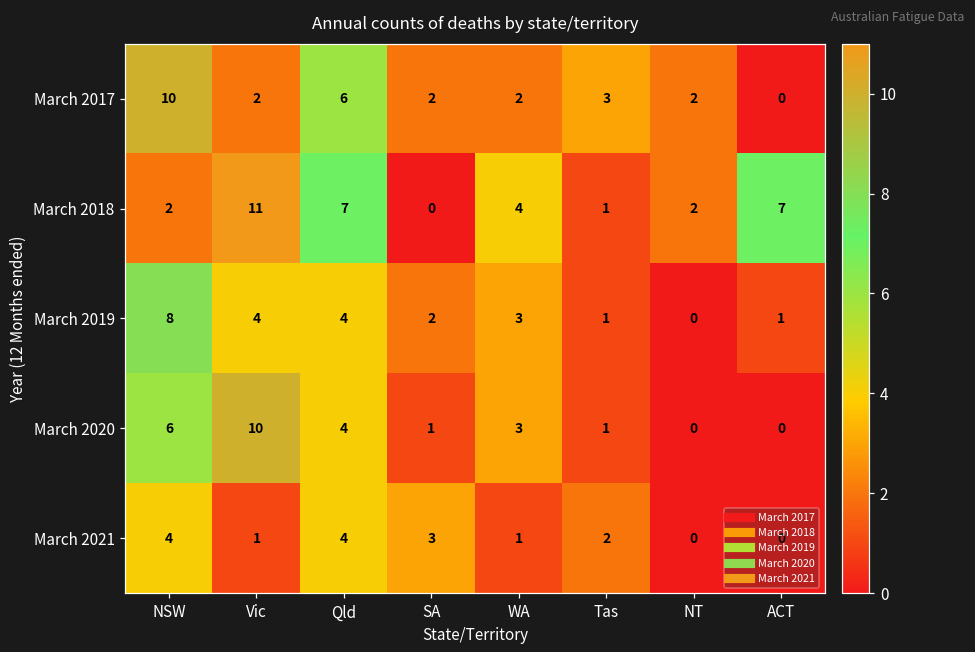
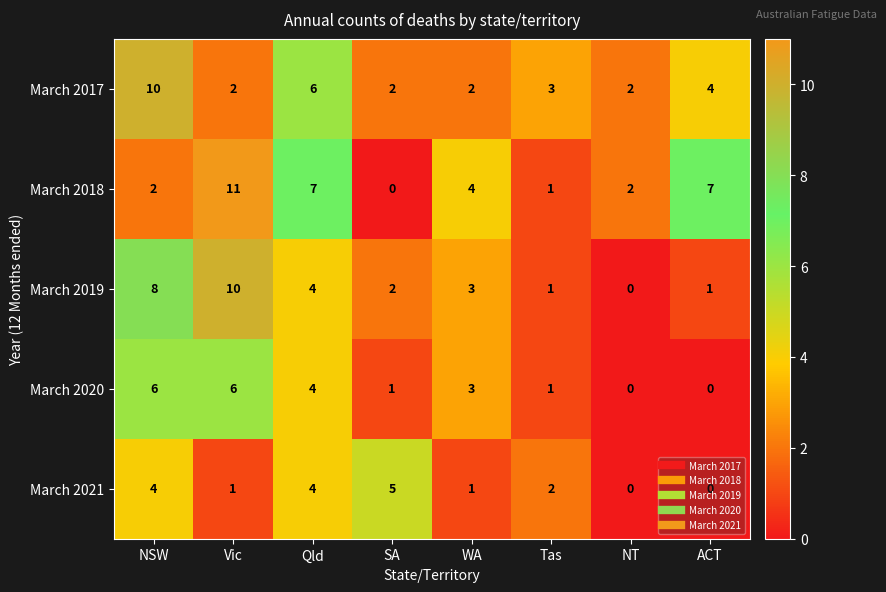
  {
    "March 2017": {
      "NSW": 10,
      "Vic": 2,
      "Qld": 6,
      "SA": 2,
      "WA": 2,
      "Tas": 3,
      "NT": 2,
-     "ACT": 0
+     "ACT": 4
    },
    "March 2018": {
      "NSW": 2,
      "Vic": 11,
      "Qld": 7,
      "SA": 0,
      "WA": 4,
      "Tas": 1,
      "NT": 2,
      "ACT": 7
    },
    "March 2019": {
      "NSW": 8,
-     "Vic": 4,
+     "Vic": 10,
      "Qld": 4,
      "SA": 2,
      "WA": 3,
      "Tas": 1,
      "NT": 0,
      "ACT": 1
    },
    "March 2020": {
      "NSW": 6,
-     "Vic": 10,
+     "Vic": 6,
      "Qld": 4,
      "SA": 1,
      "WA": 3,
      "Tas": 1,
      "NT": 0,
      "ACT": 0
    },
    "March 2021": {
      "NSW": 4,
      "Vic": 1,
      "Qld": 4,
-     "SA": 3,
+     "SA": 5,
      "WA": 1,
      "Tas": 2,
      "NT": 0
    }
  }
